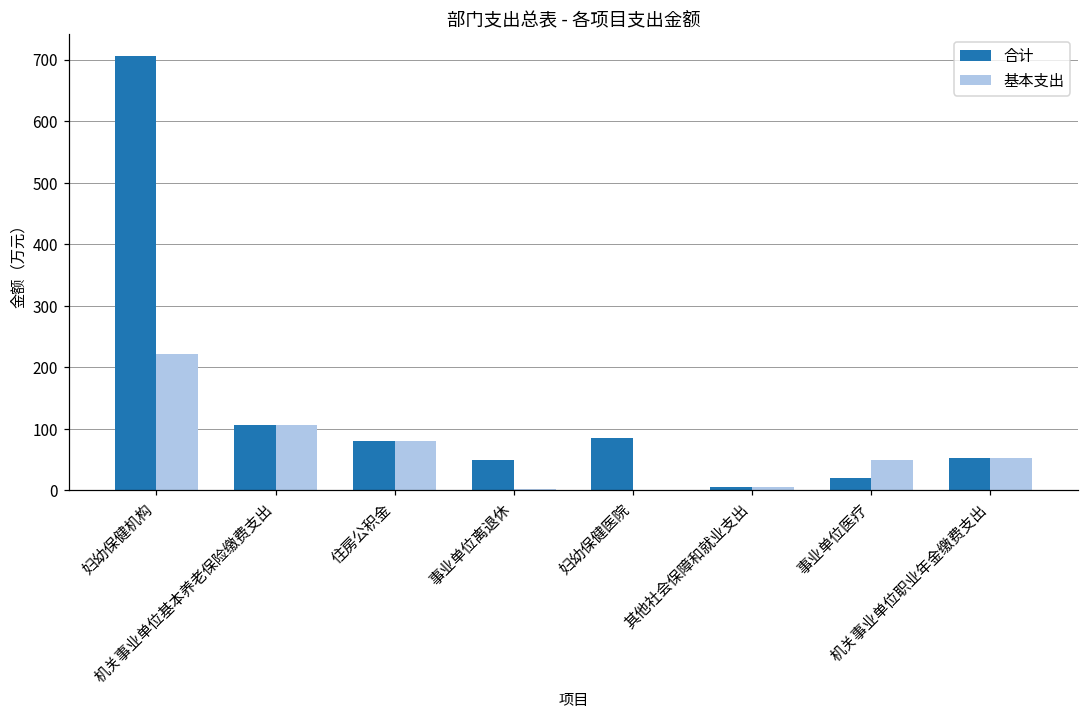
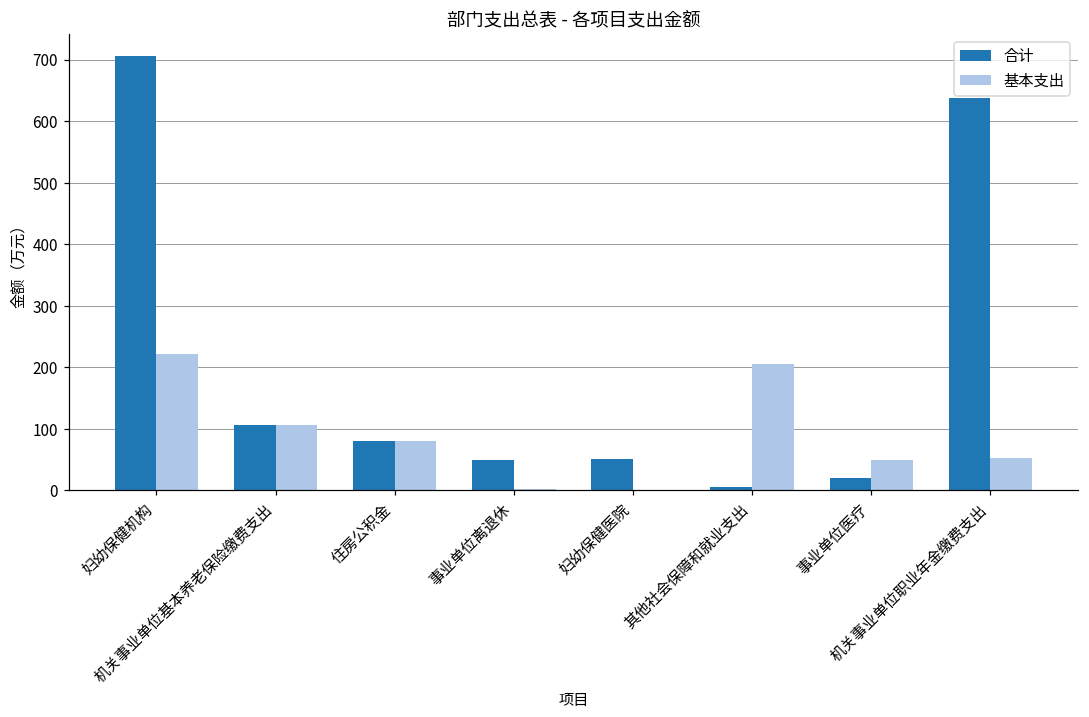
  {
    "合计": {
      "妇幼保健机构": 710,
      "机关事业单位基本养老保险缴费支出": 110,
      "住房公积金": 80,
      "事业单位离退休": 50,
-     "妇幼保健医院": 80,
+     "妇幼保健医院": 50,
      "其他社会保障和就业支出": 10,
      "事业单位医疗": 20,
-     "机关事业单位职业年金缴费支出": 50
+     "机关事业单位职业年金缴费支出": 640
    },
    "基本支出": {
      "妇幼保健机构": 220,
      "机关事业单位基本养老保险缴费支出": 110,
      "住房公积金": 80,
      "妇幼保健医院": 0,
-     "其他社会保障和就业支出": 10,
+     "其他社会保障和就业支出": 200,
      "事业单位医疗": 50,
      "机关事业单位职业年金缴费支出": 50
    }
  }
